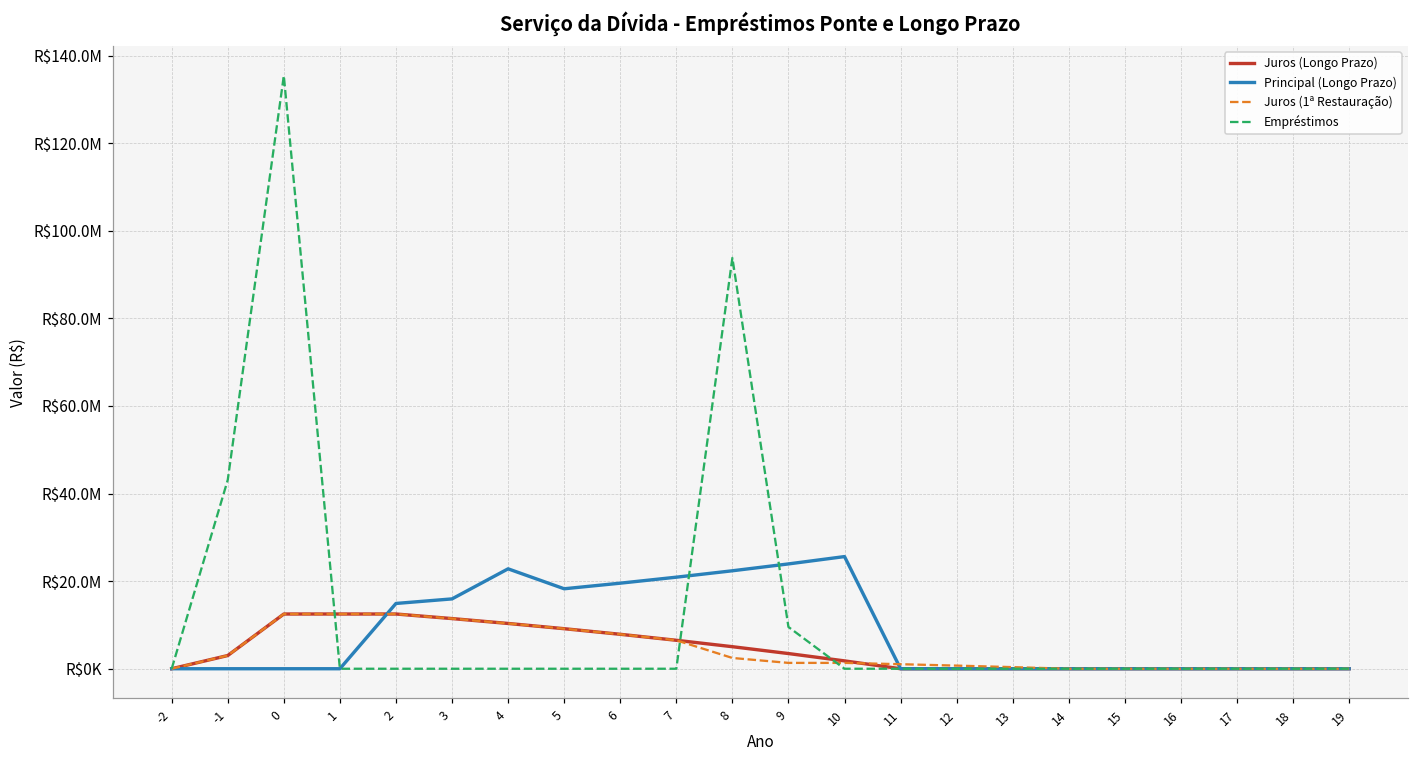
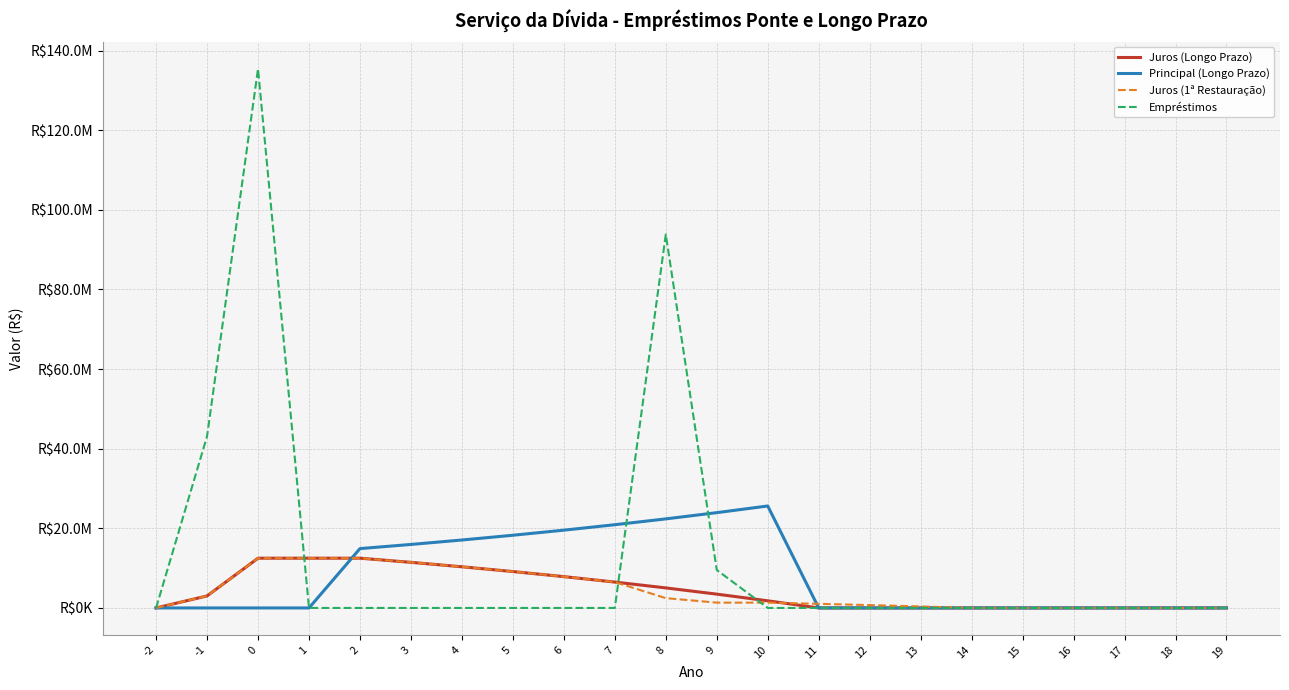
  {
    "Juros (Longo Prazo)": {
      "8": "R$5000000",
      "9": "R$3000000"
    },
    "Principal (Longo Prazo)": {
      "-1": "R$0",
      "0": "R$0",
      "2": "R$15000000",
      "3": "R$16000000",
-     "4": "R$23000000",
+     "4": "R$17000000",
      "5": "R$18000000",
      "6": "R$20000000",
      "7": "R$21000000",
      "8": "R$22000000",
      "9": "R$24000000",
      "10": "R$26000000"
    },
    "Juros (1ª Restauração)": {
      "8": "R$2000000",
      "9": "R$1000000",
      "11": "R$1000000",
      "12": "R$1000000"
    },
    "Empréstimos": {
      "-1": "R$43000000",
      "0": "R$135000000",
      "2": "R$0",
      "3": "R$0",
      "4": "R$0",
      "5": "R$0",
      "6": "R$0",
      "7": "R$0",
      "8": "R$94000000",
      "9": "R$10000000",
      "10": "R$0"
    }
  }
